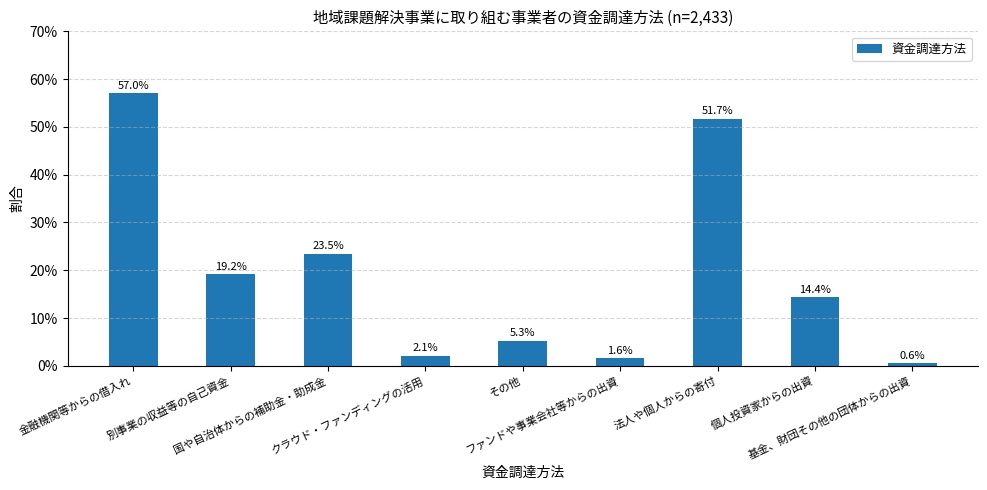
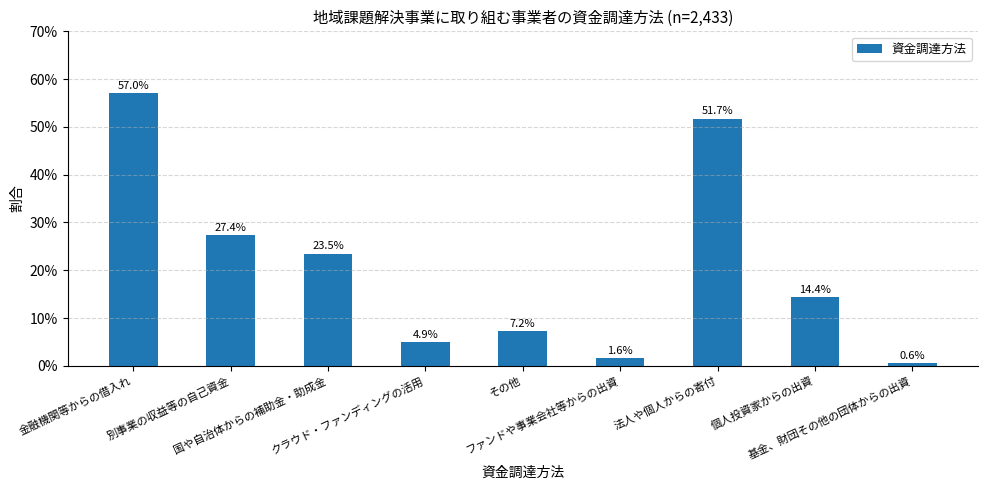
  {
    "金融機関等からの借入れ": "57.0%",
-   "別事業の収益等の自己資金": "19.2%",
+   "別事業の収益等の自己資金": "27.4%",
    "国や自治体からの補助金・助成金": "23.5%",
-   "クラウド・ファンディングの活用": "2.1%",
-   "その他": "5.3%",
+   "クラウド・ファンディングの活用": "4.9%",
+   "その他": "7.2%",
    "ファンドや事業会社等からの出資": "1.6%",
    "法人や個人からの寄付": "51.7%",
    "個人投資家からの出資": "14.4%",
    "基金、財団その他の団体からの出資": "0.6%"
  }
